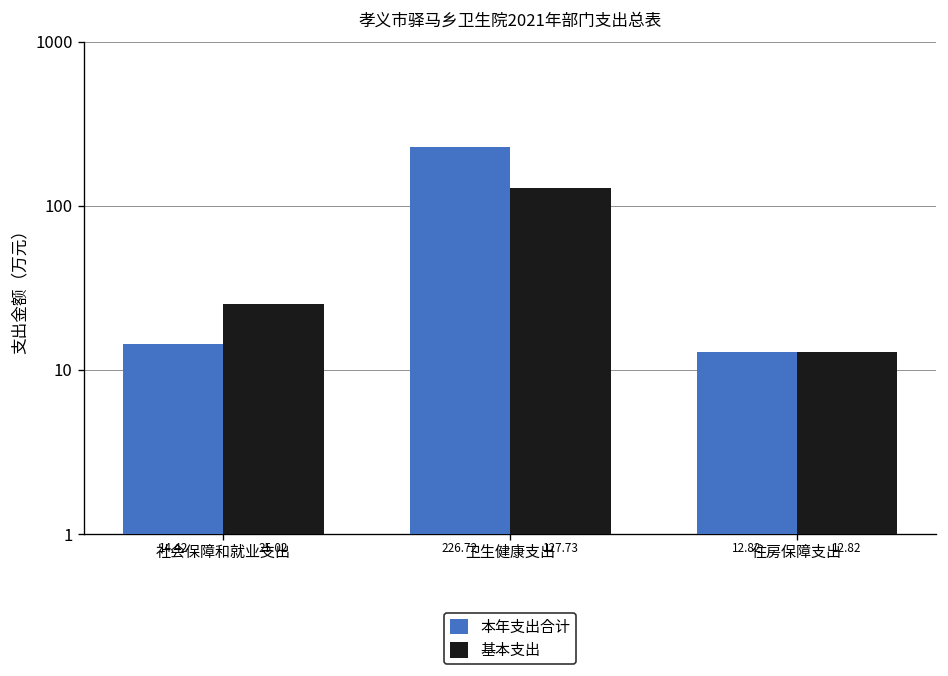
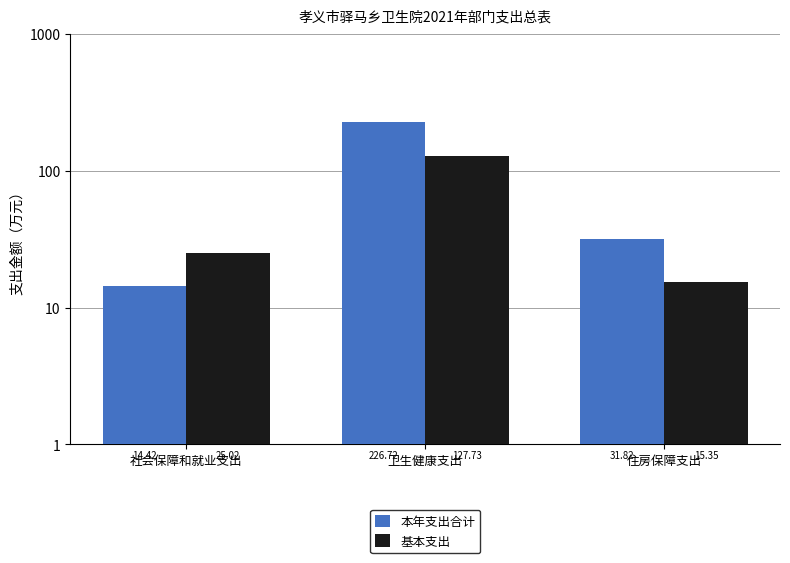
  {
    "本年支出合计": {
      "社会保障和就业支出": 14.42,
      "卫生健康支出": 226.72,
-     "住房保障支出": 12.82
+     "住房保障支出": 31.82
    },
    "基本支出": {
      "社会保障和就业支出": 25.02,
      "卫生健康支出": 127.73,
-     "住房保障支出": 12.82
+     "住房保障支出": 15.35
    }
  }
